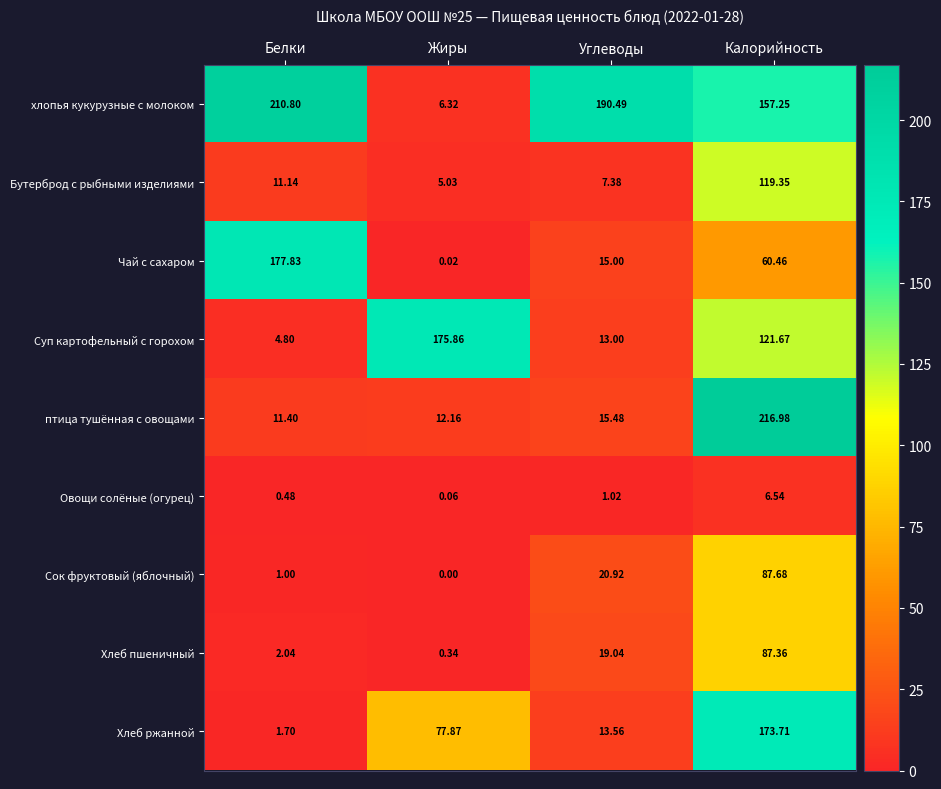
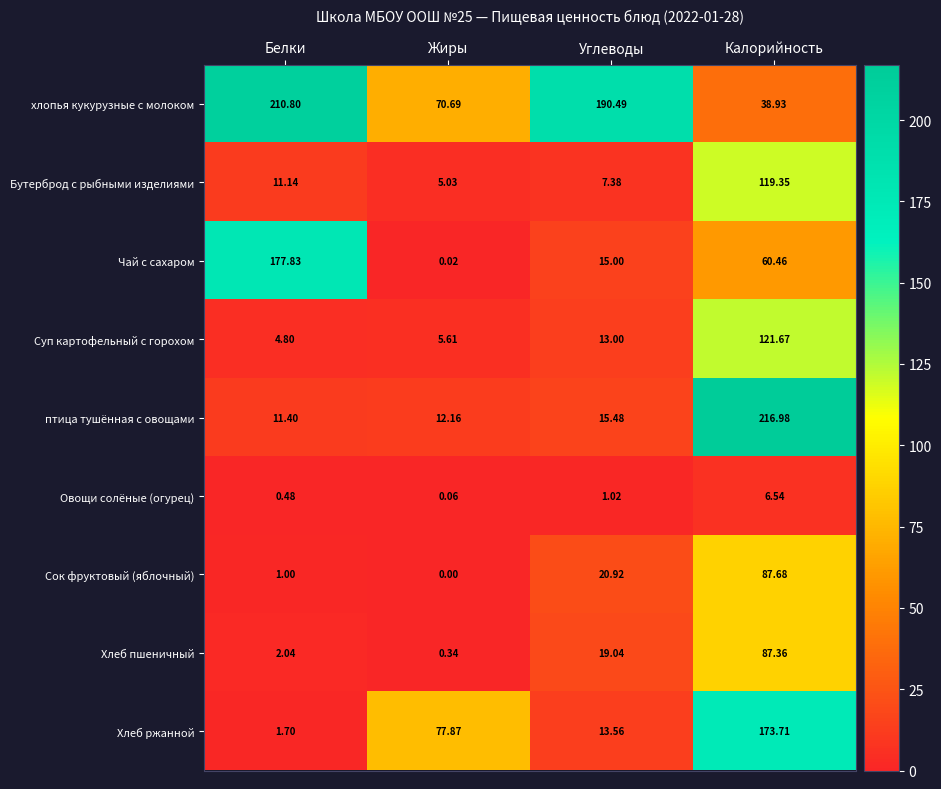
  {
    "хлопья кукурузные с молоком": {
      "Белки": 210.80,
-     "Жиры": 6.32,
+     "Жиры": 70.69,
      "Углеводы": 190.49,
-     "Калорийность": 157.25
+     "Калорийность": 38.93
    },
    "Бутерброд с рыбными изделиями": {
      "Белки": 11.14,
      "Жиры": 5.03,
      "Углеводы": 7.38,
      "Калорийность": 119.35
    },
    "Чай с сахаром": {
      "Белки": 177.83,
      "Жиры": 0.02,
      "Углеводы": 15.00,
      "Калорийность": 60.46
    },
    "Суп картофельный с горохом": {
      "Белки": 4.80,
-     "Жиры": 175.86,
+     "Жиры": 5.61,
      "Углеводы": 13.00,
      "Калорийность": 121.67
    },
    "птица тушённая с овощами": {
      "Белки": 11.40,
      "Жиры": 12.16,
      "Углеводы": 15.48,
      "Калорийность": 216.98
    },
    "Овощи солёные (огурец)": {
      "Белки": 0.48,
      "Жиры": 0.06,
      "Углеводы": 1.02,
      "Калорийность": 6.54
    },
    "Сок фруктовый (яблочный)": {
      "Белки": 1.00,
      "Жиры": 0.00,
      "Углеводы": 20.92,
      "Калорийность": 87.68
    },
    "Хлеб пшеничный": {
      "Белки": 2.04,
      "Жиры": 0.34,
      "Углеводы": 19.04,
      "Калорийность": 87.36
    },
    "Хлеб ржанной": {
      "Белки": 1.70,
      "Жиры": 77.87,
      "Углеводы": 13.56,
      "Калорийность": 173.71
    }
  }
